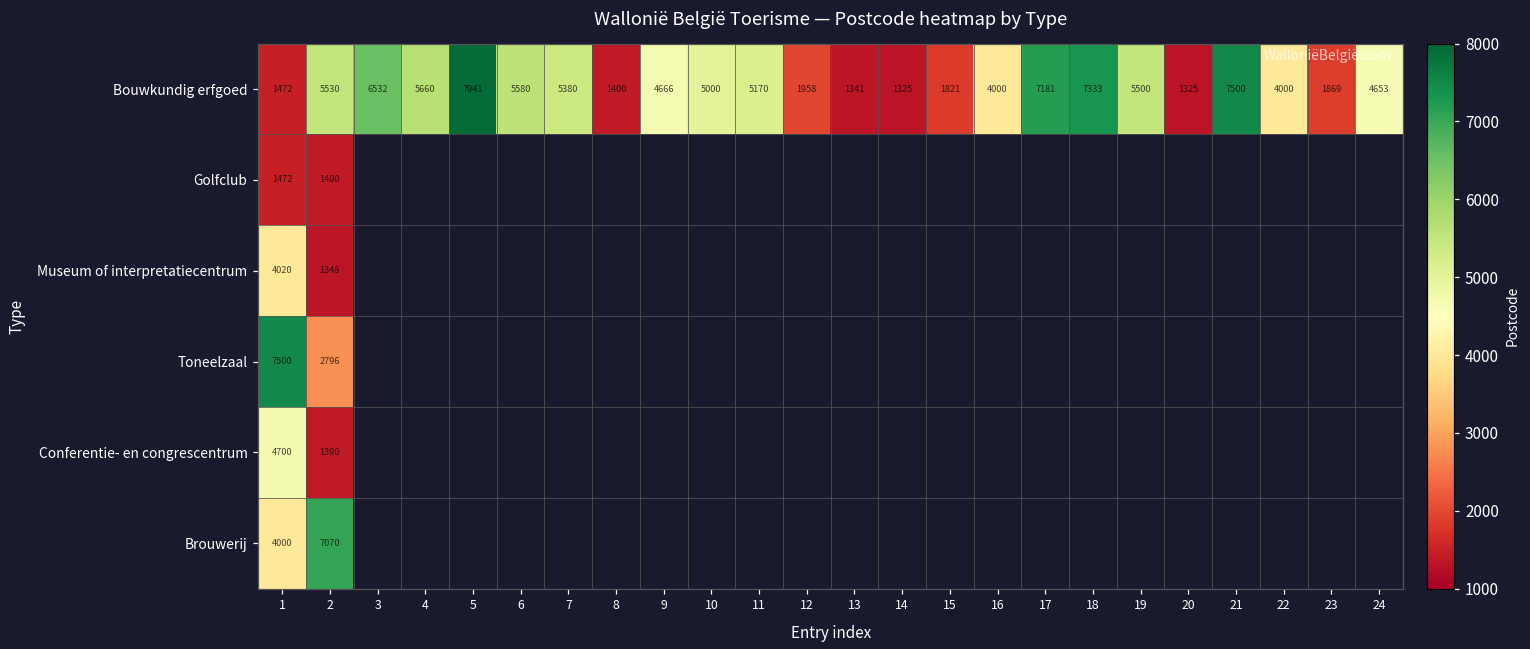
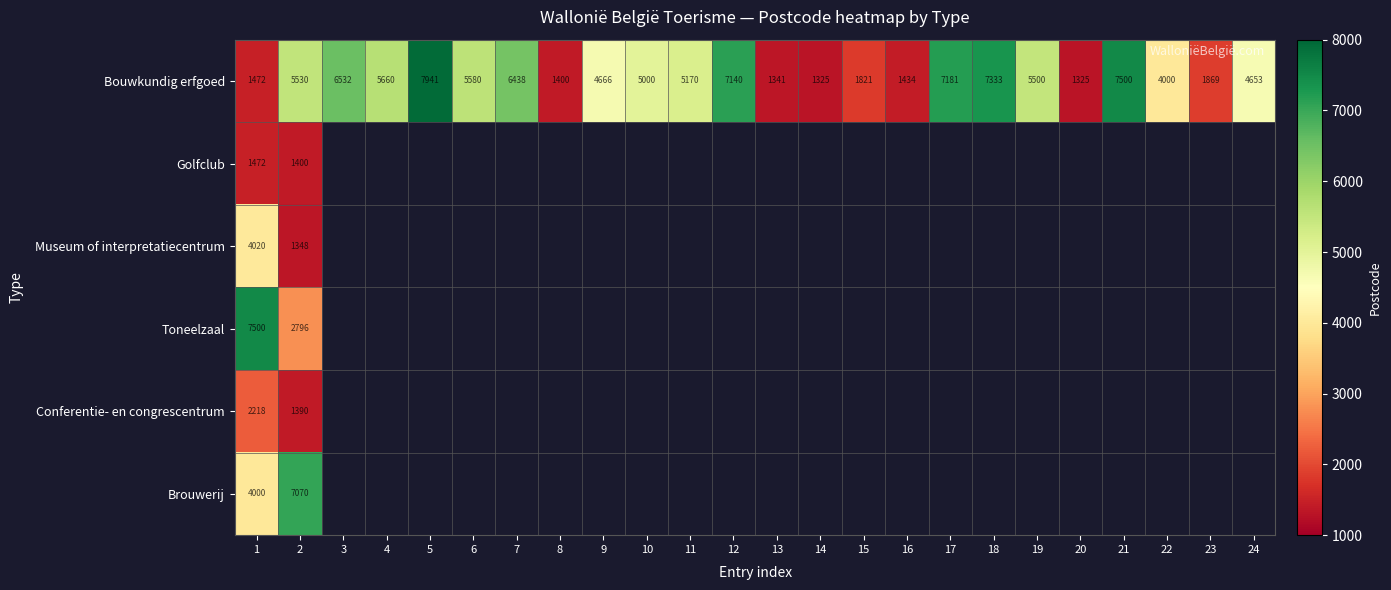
  {
    "Bouwkundig erfgoed": {
      "1": 1472,
      "2": 5530,
      "3": 6532,
      "4": 5660,
      "5": 7941,
      "6": 5580,
-     "7": 5380,
+     "7": 6438,
      "8": 1400,
      "9": 4666,
      "10": 5000,
      "11": 5170,
-     "12": 1958,
+     "12": 7140,
      "13": 1341,
      "14": 1325,
      "15": 1821,
-     "16": 4000,
+     "16": 1434,
      "17": 7181,
      "18": 7333,
      "19": 5500,
      "20": 1325,
      "21": 7500,
      "22": 4000,
      "24": 4653
    },
    "Golfclub": {
      "1": 1472,
      "2": 1400
    },
    "Museum of interpretatiecentrum": {
      "1": 4020,
      "2": 1348
    },
    "Toneelzaal": {
      "1": 7500,
      "2": 2796
    },
    "Conferentie- en congrescentrum": {
-     "1": 4700,
+     "1": 2218,
      "2": 1390
    },
    "Brouwerij": {
      "1": 4000,
      "2": 7070
    }
  }
